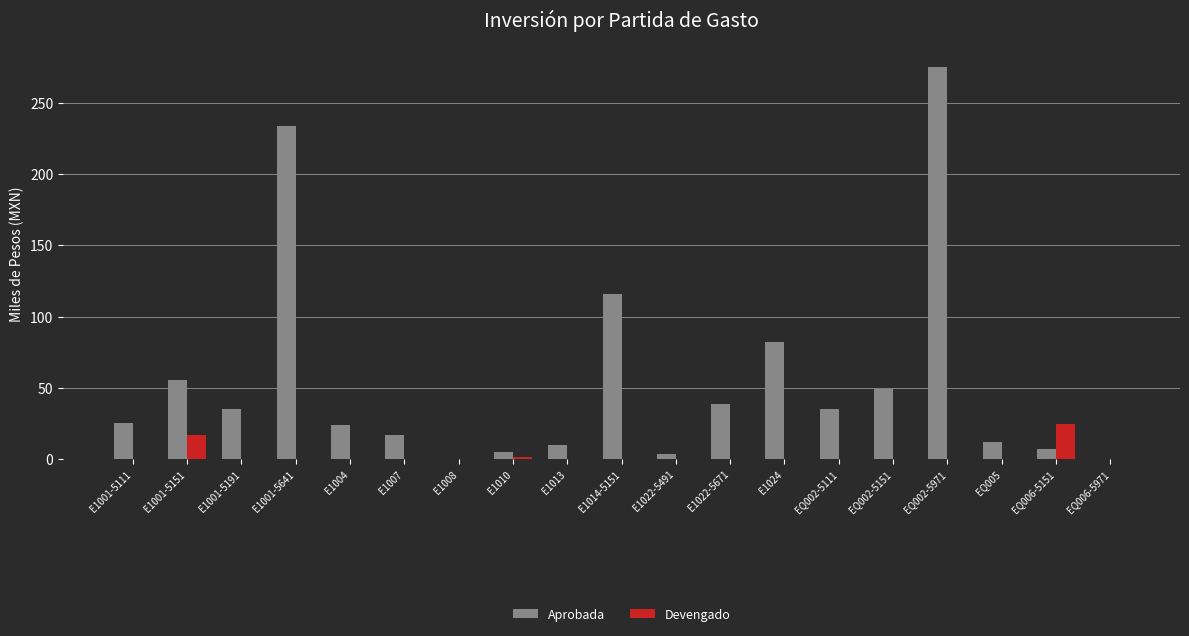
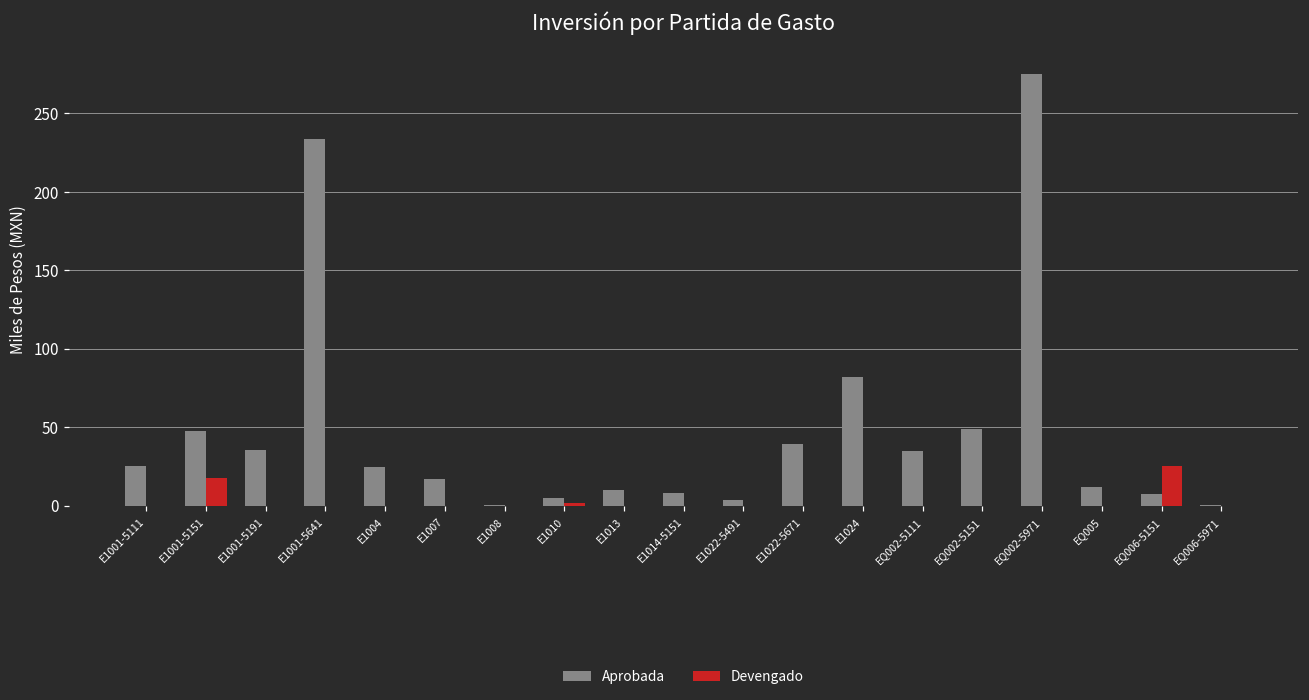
  {
    "Aprobada": {
      "E1001-5111": 26,
-     "E1001-5151": 56,
+     "E1001-5151": 48,
      "E1001-5191": 36,
      "E1001-5641": 234,
      "E1004": 24,
      "E1007": 17,
      "E1010": 5,
      "E1013": 10,
-     "E1014-5151": 116,
+     "E1014-5151": 8,
      "E1022-5491": 4,
      "E1022-5671": 39,
      "E1024": 82,
      "EQ002-5111": 35,
      "EQ002-5151": 49,
      "EQ002-5971": 275,
      "EQ005": 12,
      "EQ006-5151": 8
    },
    "Devengado": {
      "E1001-5111": 0,
      "E1001-5151": 17,
      "E1001-5191": 0,
      "E1001-5641": 0,
      "E1004": 0,
      "E1007": 0,
      "E1008": 0,
      "E1013": 0,
      "E1014-5151": 0,
      "E1022-5491": 0,
      "E1022-5671": 0,
      "E1024": 0,
      "EQ002-5111": 0,
      "EQ002-5151": 0,
      "EQ002-5971": 0,
      "EQ005": 0,
      "EQ006-5151": 25,
      "EQ006-5971": 0
    }
  }
